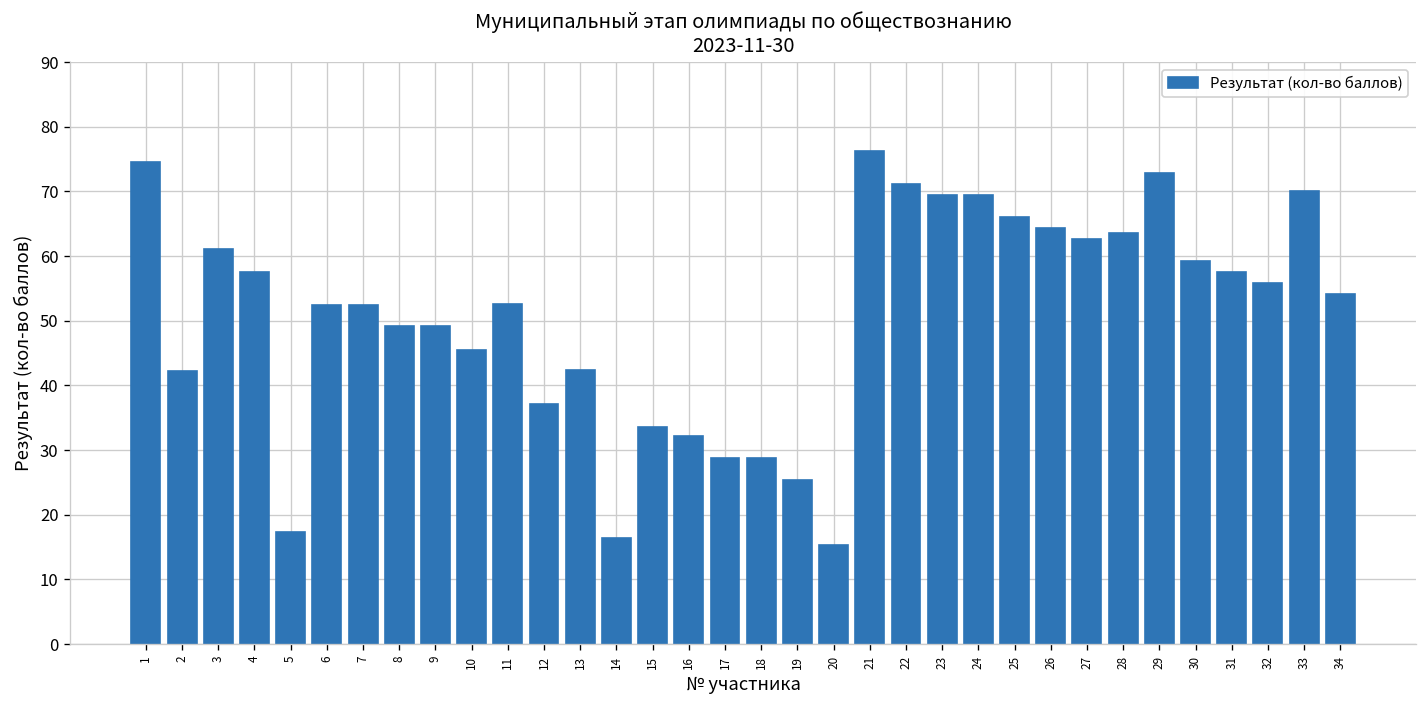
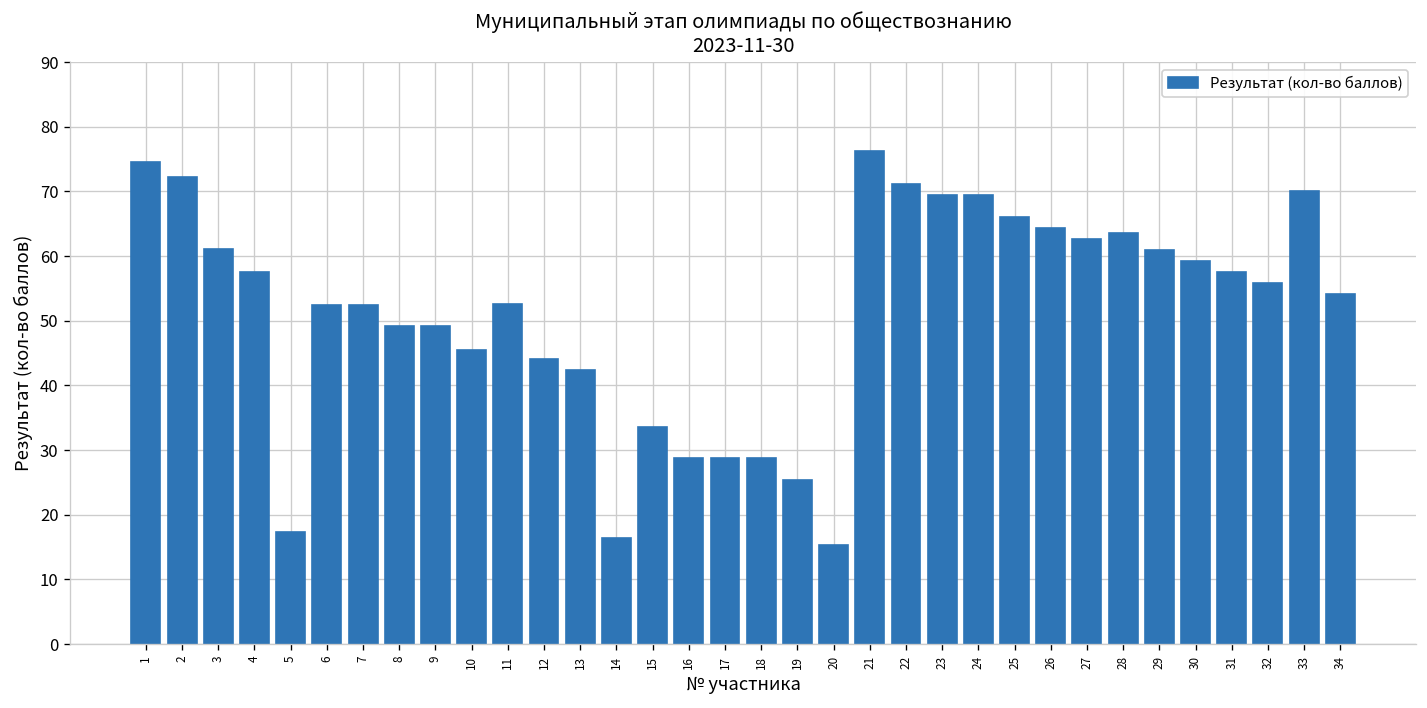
  {
    "1": 75,
-   "2": 42,
+   "2": 72,
    "3": 61,
    "4": 58,
    "5": 17,
    "6": 53,
    "7": 53,
    "8": 49,
    "9": 49,
    "10": 46,
    "11": 53,
-   "12": 37,
+   "12": 44,
    "13": 42,
    "14": 16,
    "15": 34,
-   "16": 32,
+   "16": 29,
    "17": 29,
    "18": 29,
    "19": 25,
    "20": 15,
    "21": 76,
    "22": 71,
    "23": 69,
    "24": 69,
    "25": 66,
    "26": 64,
    "27": 63,
    "28": 64,
-   "29": 73,
+   "29": 61,
    "30": 59,
    "31": 58,
    "32": 56,
    "33": 70,
    "34": 54
  }
